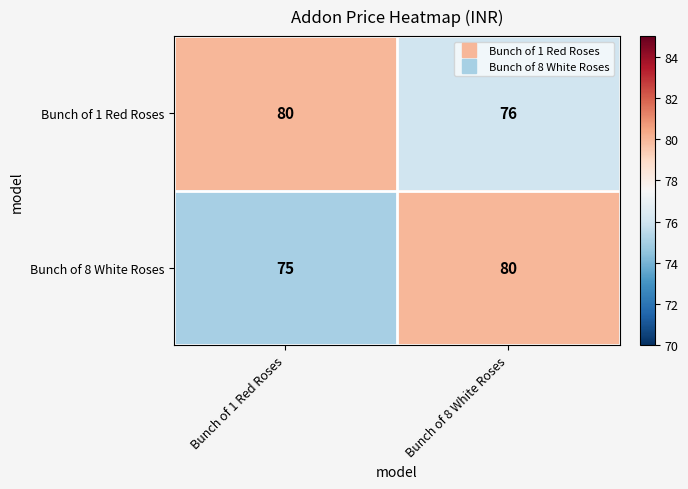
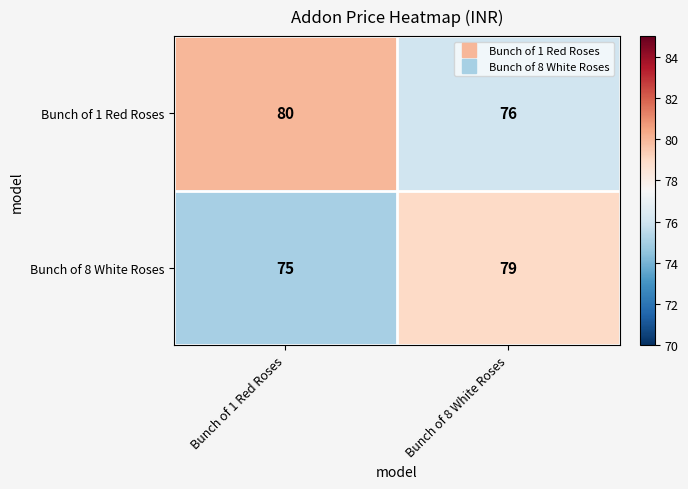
  {
    "Bunch of 1 Red Roses": {
      "Bunch of 1 Red Roses": 80,
      "Bunch of 8 White Roses": 76
    },
    "Bunch of 8 White Roses": {
      "Bunch of 1 Red Roses": 75,
-     "Bunch of 8 White Roses": 80
+     "Bunch of 8 White Roses": 79
    }
  }
